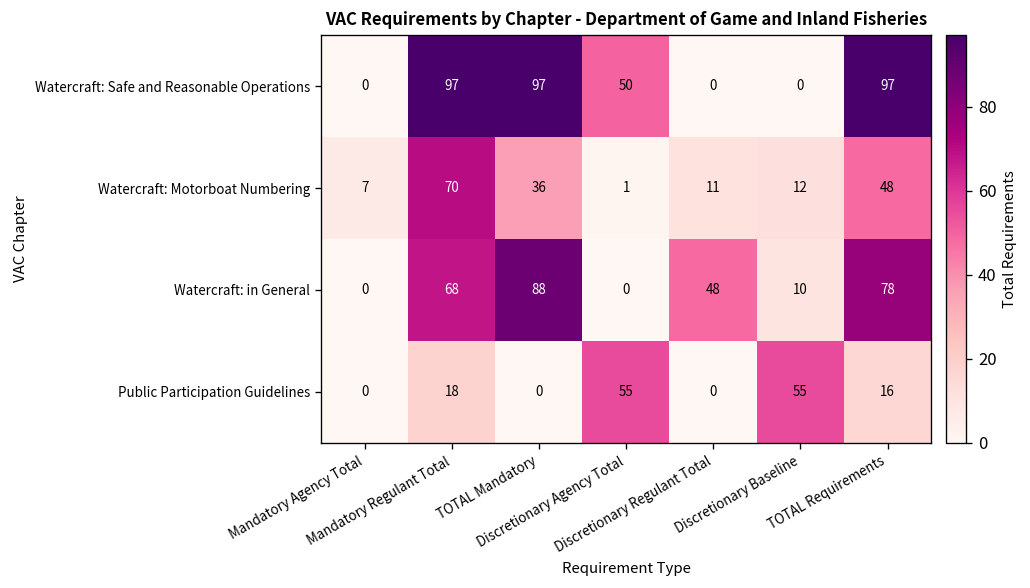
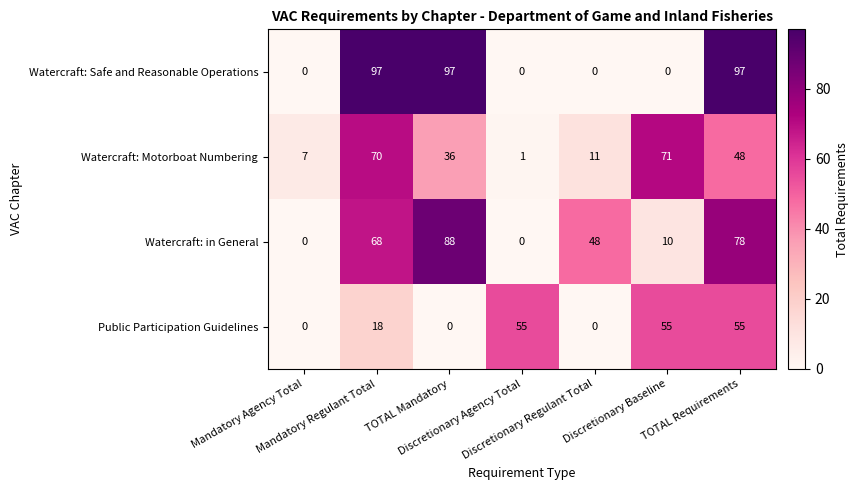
  {
    "Watercraft: Safe and Reasonable Operations": {
      "Mandatory Agency Total": 0,
      "Mandatory Regulant Total": 97,
      "TOTAL Mandatory": 97,
-     "Discretionary Agency Total": 50,
+     "Discretionary Agency Total": 0,
      "Discretionary Regulant Total": 0,
      "Discretionary Baseline": 0,
      "TOTAL Requirements": 97
    },
    "Watercraft: Motorboat Numbering": {
      "Mandatory Agency Total": 7,
      "Mandatory Regulant Total": 70,
      "TOTAL Mandatory": 36,
      "Discretionary Agency Total": 1,
      "Discretionary Regulant Total": 11,
-     "Discretionary Baseline": 12,
+     "Discretionary Baseline": 71,
      "TOTAL Requirements": 48
    },
    "Watercraft: in General": {
      "Mandatory Agency Total": 0,
      "Mandatory Regulant Total": 68,
      "TOTAL Mandatory": 88,
      "Discretionary Agency Total": 0,
      "Discretionary Regulant Total": 48,
      "Discretionary Baseline": 10,
      "TOTAL Requirements": 78
    },
    "Public Participation Guidelines": {
      "Mandatory Agency Total": 0,
      "Mandatory Regulant Total": 18,
      "TOTAL Mandatory": 0,
      "Discretionary Agency Total": 55,
      "Discretionary Regulant Total": 0,
      "Discretionary Baseline": 55,
-     "TOTAL Requirements": 16
+     "TOTAL Requirements": 55
    }
  }
